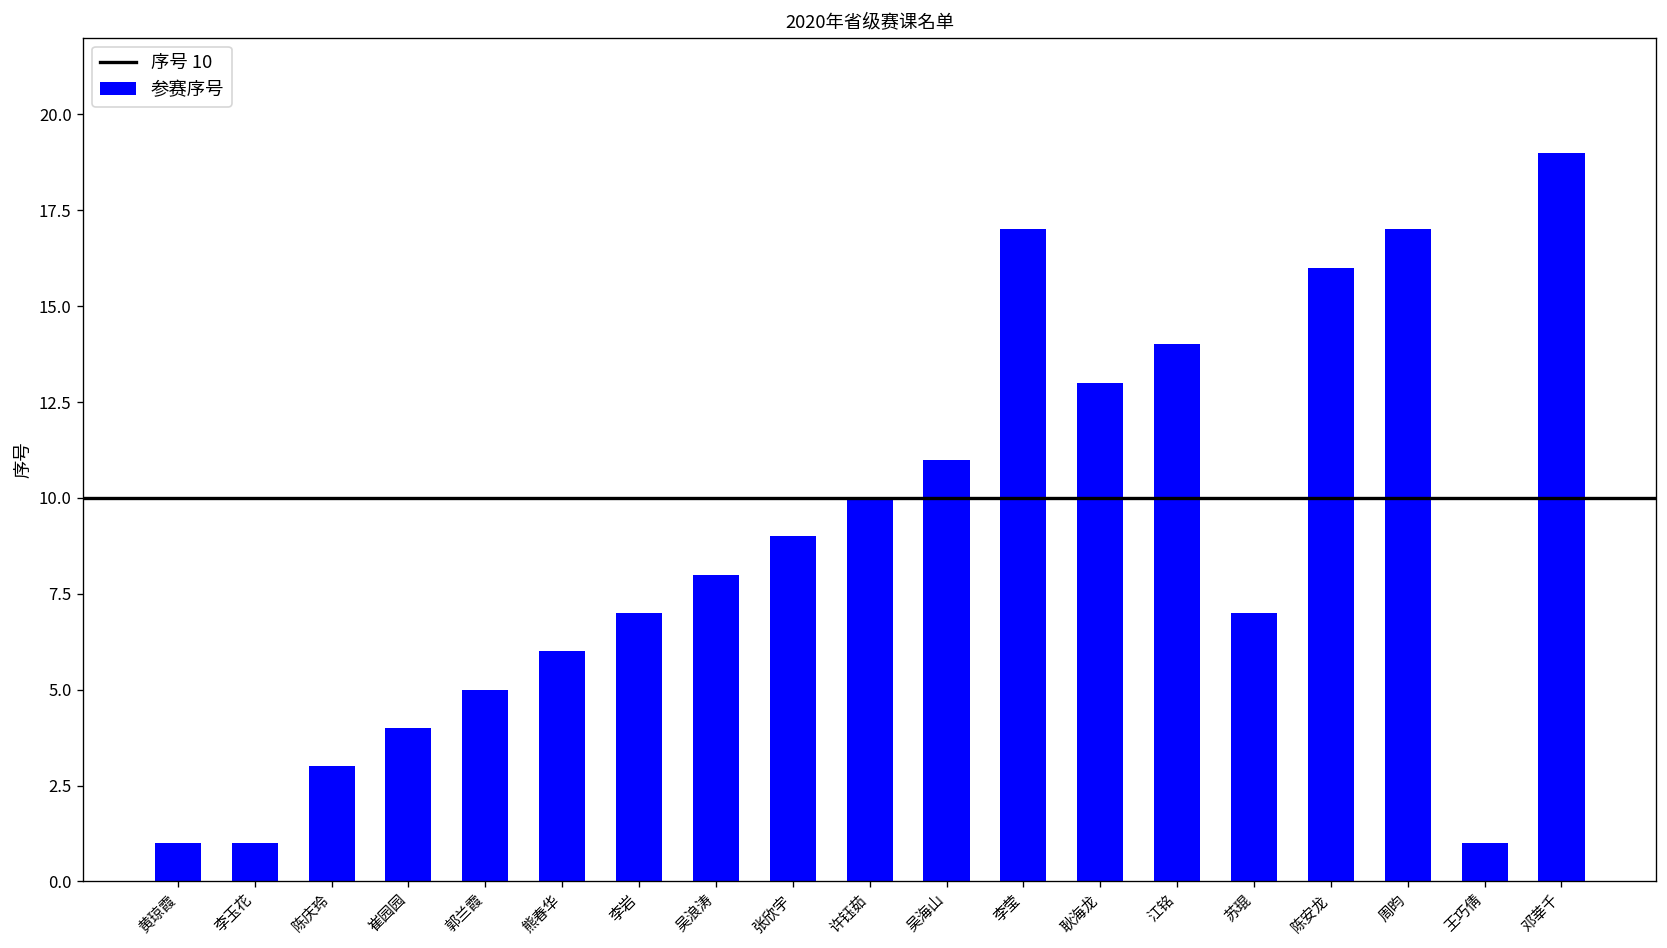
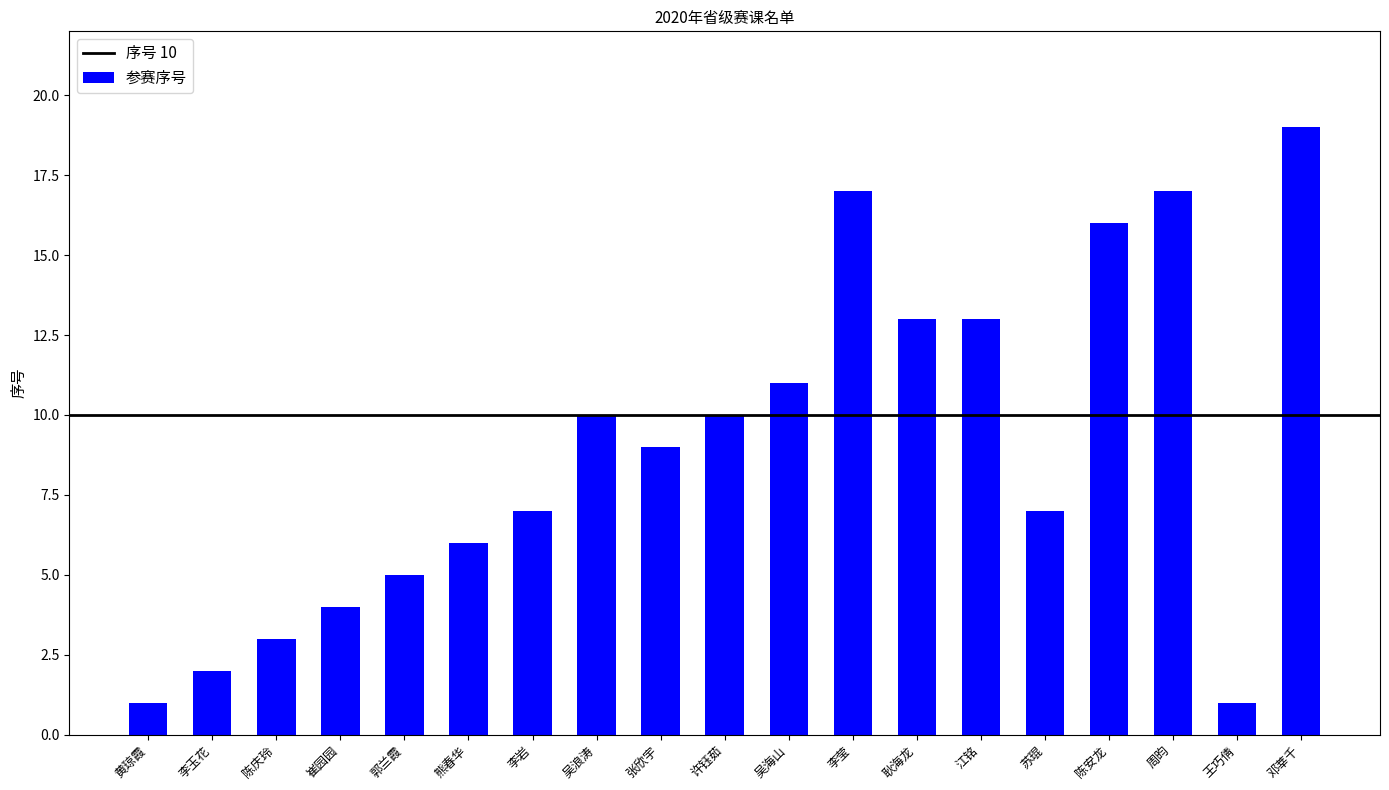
  {
    "黄琼霞": 1,
-   "李玉花": 1,
+   "李玉花": 2,
    "陈庆玲": 3,
    "崔园园": 4,
    "郭兰霞": 5,
    "熊春华": 6,
    "李岩": 7,
-   "吴浪涛": 8,
+   "吴浪涛": 10,
    "张欣宇": 9,
    "许钰茹": 10,
    "吴海山": 11,
    "李莹": 17,
    "耿海龙": 13,
-   "江铭": 14,
+   "江铭": 13,
    "苏琨": 7,
    "陈安龙": 16,
    "周昀": 17,
    "王巧倩": 1,
    "邓莘千": 19
  }
